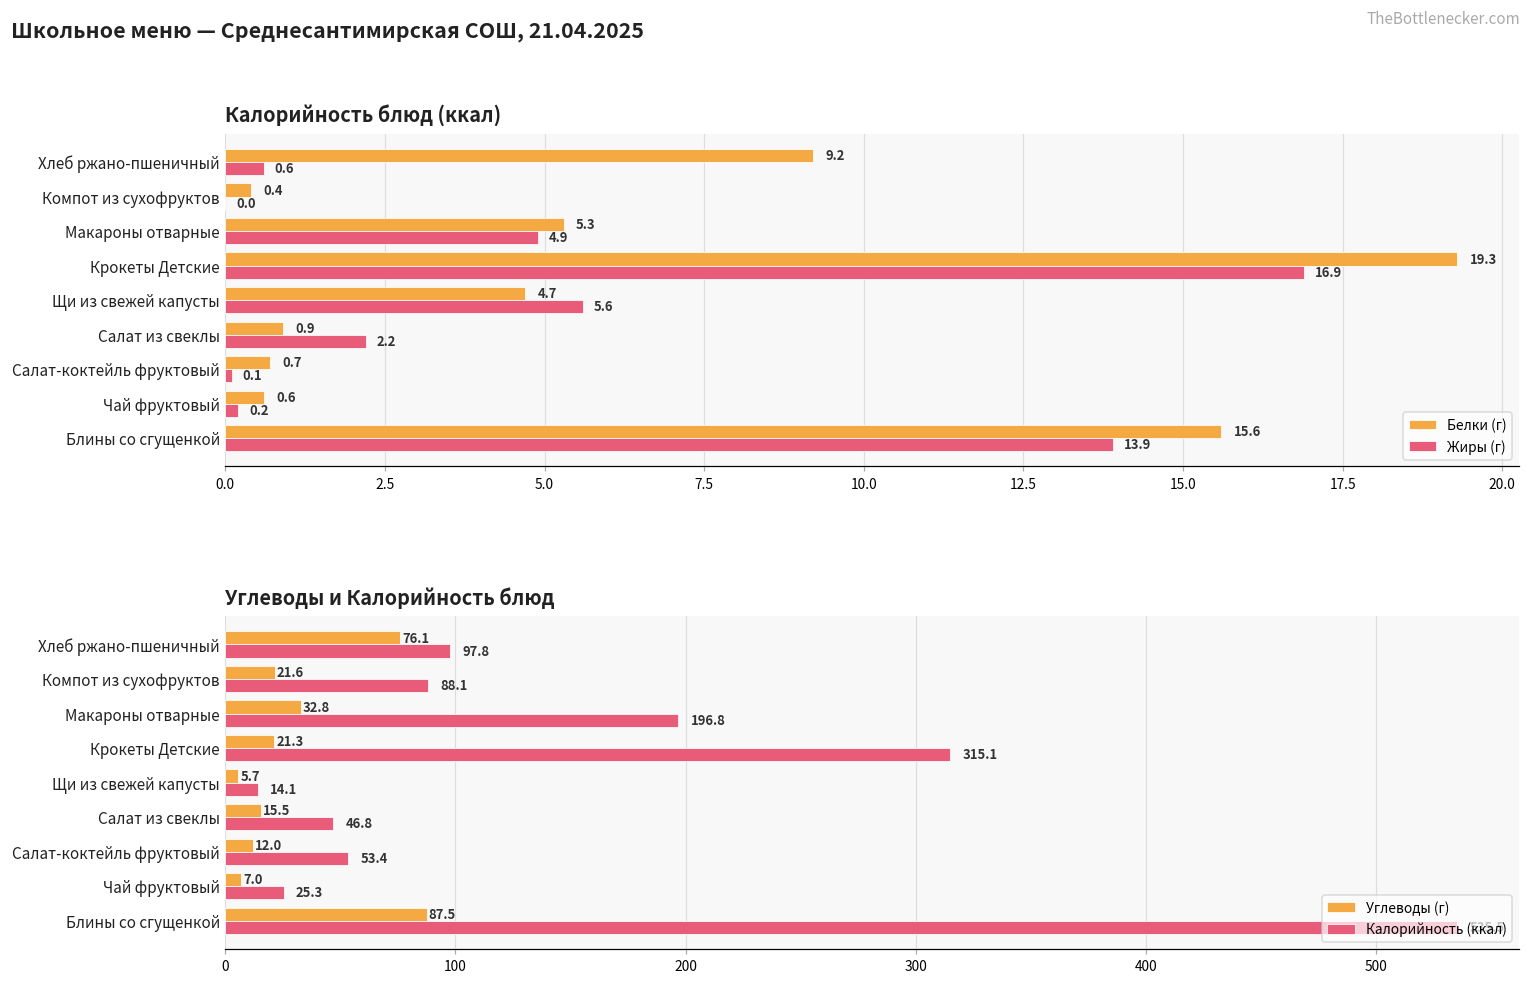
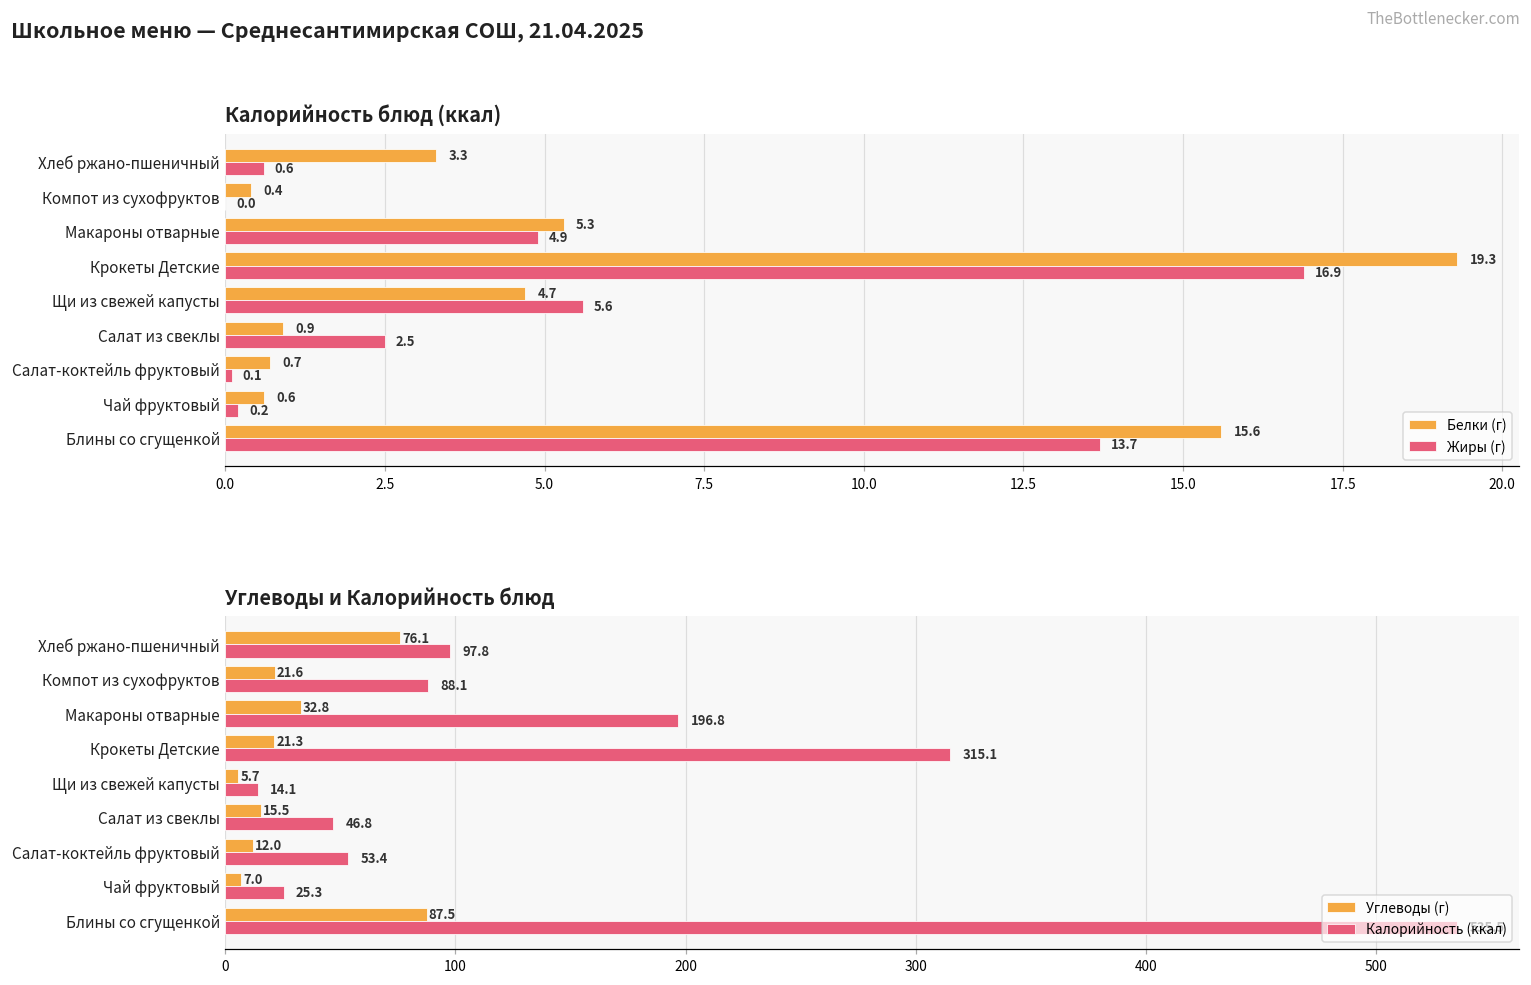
  {
    "Калорийность блюд (ккал)": {
      "Белки (г)": {
-       "Хлеб ржано-пшеничный": 9.2,
+       "Хлеб ржано-пшеничный": 3.3,
        "Компот из сухофруктов": 0.4,
        "Макароны отварные": 5.3,
        "Крокеты Детские": 19.3,
        "Щи из свежей капусты": 4.7,
        "Салат из свеклы": 0.9,
        "Салат-коктейль фруктовый": 0.7,
        "Чай фруктовый": 0.6,
        "Блины со сгущенкой": 15.6
      },
      "Жиры (г)": {
        "Хлеб ржано-пшеничный": 0.6,
        "Компот из сухофруктов": 0.0,
        "Макароны отварные": 4.9,
        "Крокеты Детские": 16.9,
        "Щи из свежей капусты": 5.6,
-       "Салат из свеклы": 2.2,
+       "Салат из свеклы": 2.5,
        "Салат-коктейль фруктовый": 0.1,
        "Чай фруктовый": 0.2,
-       "Блины со сгущенкой": 13.9
+       "Блины со сгущенкой": 13.7
      }
    },
    "Углеводы и Калорийность блюд": {
      "Углеводы (г)": {
        "Хлеб ржано-пшеничный": 76.1,
        "Компот из сухофруктов": 21.6,
        "Макароны отварные": 32.8,
        "Крокеты Детские": 21.3,
        "Щи из свежей капусты": 5.7,
        "Салат из свеклы": 15.5,
        "Салат-коктейль фруктовый": 12.0,
        "Чай фруктовый": 7.0,
        "Блины со сгущенкой": 87.5
      },
      "Калорийность (ккал)": {
        "Хлеб ржано-пшеничный": 97.8,
        "Компот из сухофруктов": 88.1,
        "Макароны отварные": 196.8,
        "Крокеты Детские": 315.1,
        "Щи из свежей капусты": 14.1,
        "Салат из свеклы": 46.8,
        "Салат-коктейль фруктовый": 53.4,
        "Чай фруктовый": 25.3
      }
    }
  }
